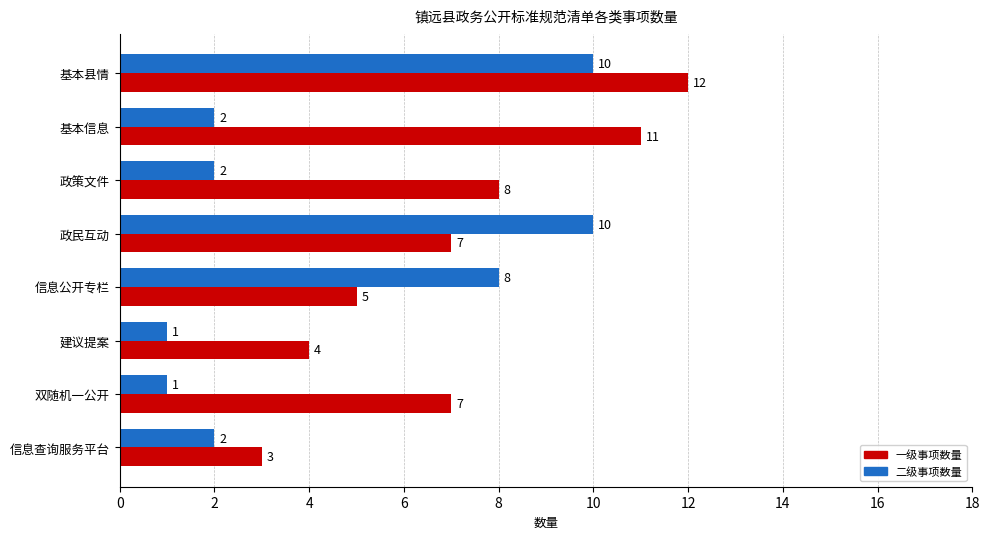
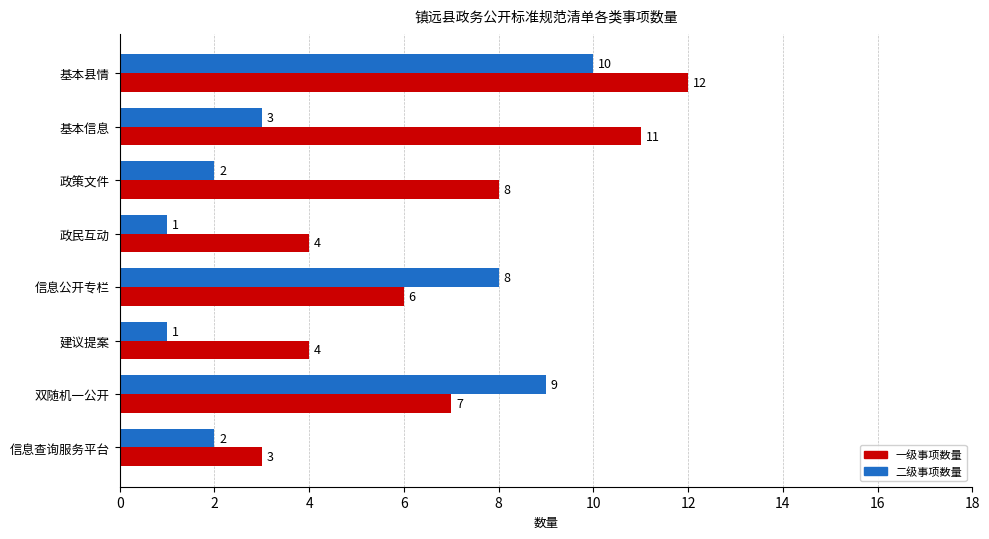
  {
    "一级事项数量": {
      "基本县情": 12,
      "基本信息": 11,
      "政策文件": 8,
-     "政民互动": 7,
-     "信息公开专栏": 5,
+     "政民互动": 4,
+     "信息公开专栏": 6,
      "建议提案": 4,
      "双随机一公开": 7,
      "信息查询服务平台": 3
    },
    "二级事项数量": {
      "基本县情": 10,
-     "基本信息": 2,
+     "基本信息": 3,
      "政策文件": 2,
-     "政民互动": 10,
+     "政民互动": 1,
      "信息公开专栏": 8,
      "建议提案": 1,
-     "双随机一公开": 1,
+     "双随机一公开": 9,
      "信息查询服务平台": 2
    }
  }
